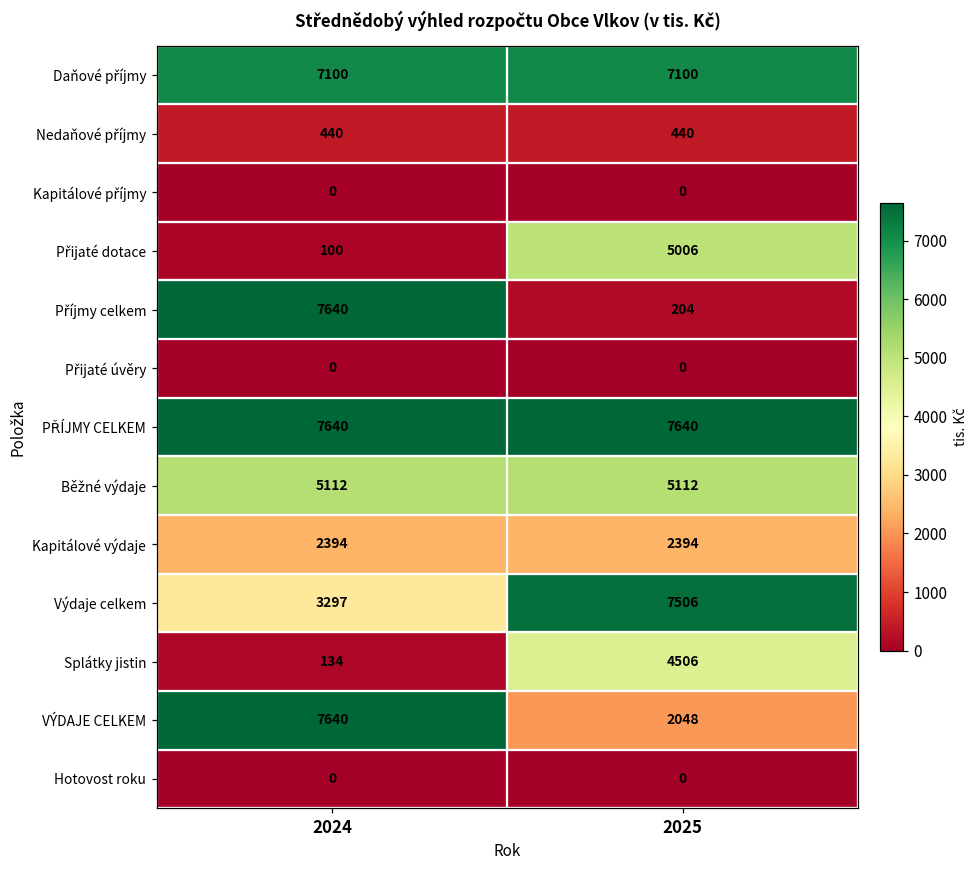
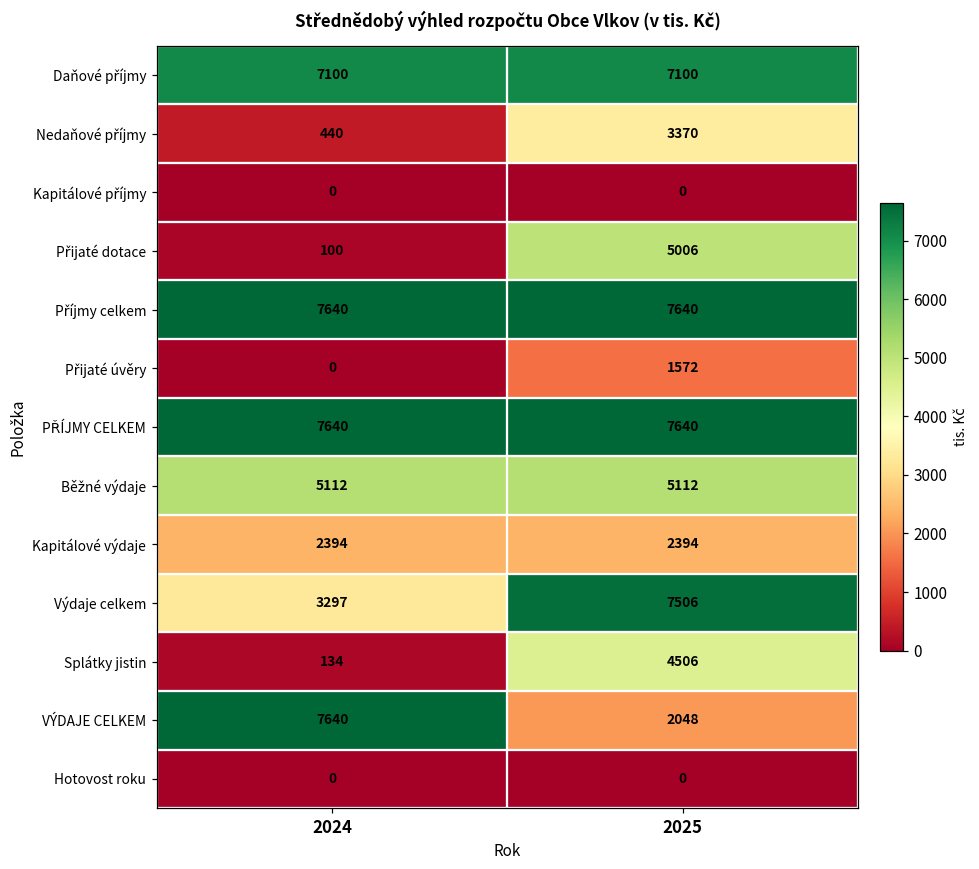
  {
    "Daňové příjmy": {
      "2024": 7100,
      "2025": 7100
    },
    "Nedaňové příjmy": {
      "2024": 440,
-     "2025": 440
+     "2025": 3370
    },
    "Kapitálové příjmy": {
      "2024": 0,
      "2025": 0
    },
    "Přijaté dotace": {
      "2024": 100,
      "2025": 5006
    },
    "Příjmy celkem": {
      "2024": 7640,
-     "2025": 204
+     "2025": 7640
    },
    "Přijaté úvěry": {
      "2024": 0,
-     "2025": 0
+     "2025": 1572
    },
    "PŘÍJMY CELKEM": {
      "2024": 7640,
      "2025": 7640
    },
    "Běžné výdaje": {
      "2024": 5112,
      "2025": 5112
    },
    "Kapitálové výdaje": {
      "2024": 2394,
      "2025": 2394
    },
    "Výdaje celkem": {
      "2024": 3297,
      "2025": 7506
    },
    "Splátky jistin": {
      "2024": 134,
      "2025": 4506
    },
    "VÝDAJE CELKEM": {
      "2024": 7640,
      "2025": 2048
    },
    "Hotovost roku": {
      "2024": 0,
      "2025": 0
    }
  }
